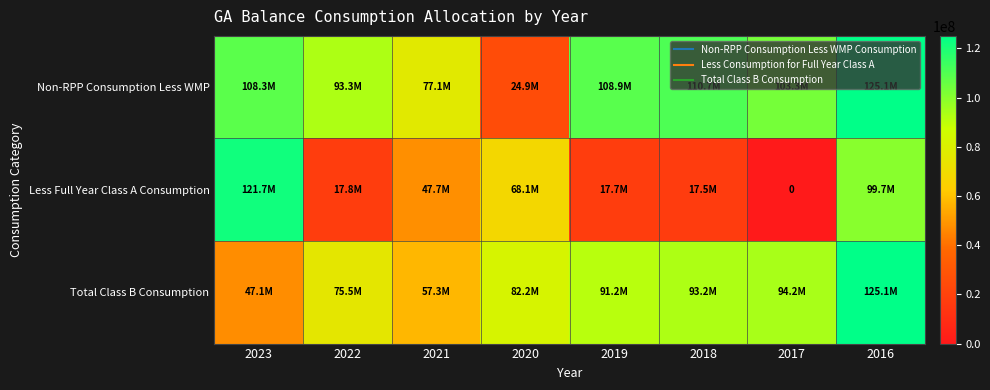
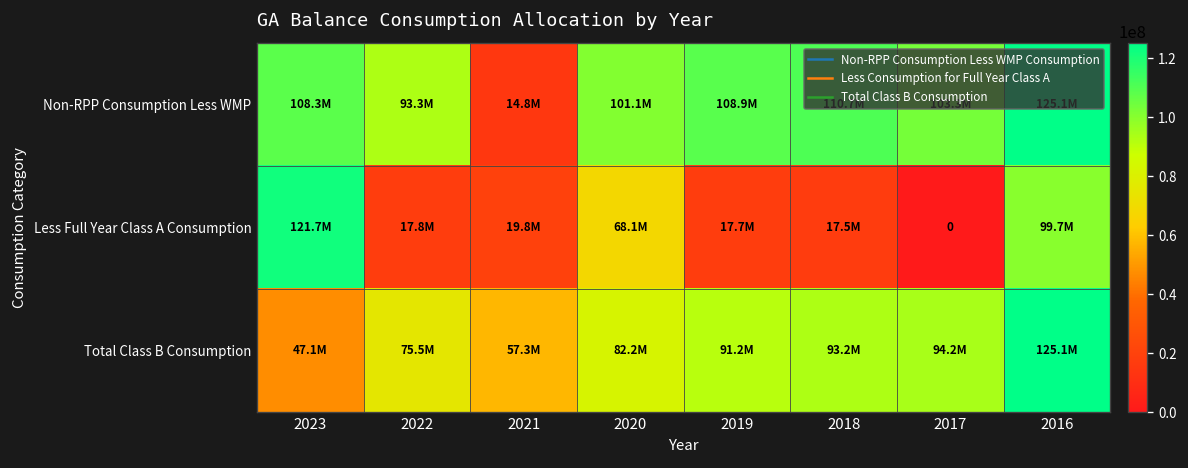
  {
    "Non-RPP Consumption Less WMP": {
      "2023": "108.3M",
      "2022": "93.3M",
-     "2021": "77.1M",
-     "2020": "24.9M",
+     "2021": "14.8M",
+     "2020": "101.1M",
      "2019": "108.9M"
    },
    "Less Full Year Class A Consumption": {
      "2023": "121.7M",
      "2022": "17.8M",
-     "2021": "47.7M",
+     "2021": "19.8M",
      "2020": "68.1M",
      "2019": "17.7M",
      "2018": "17.5M",
      "2017": "0",
      "2016": "99.7M"
    },
    "Total Class B Consumption": {
      "2023": "47.1M",
      "2022": "75.5M",
      "2021": "57.3M",
      "2020": "82.2M",
      "2019": "91.2M",
      "2018": "93.2M",
      "2017": "94.2M",
      "2016": "125.1M"
    }
  }
